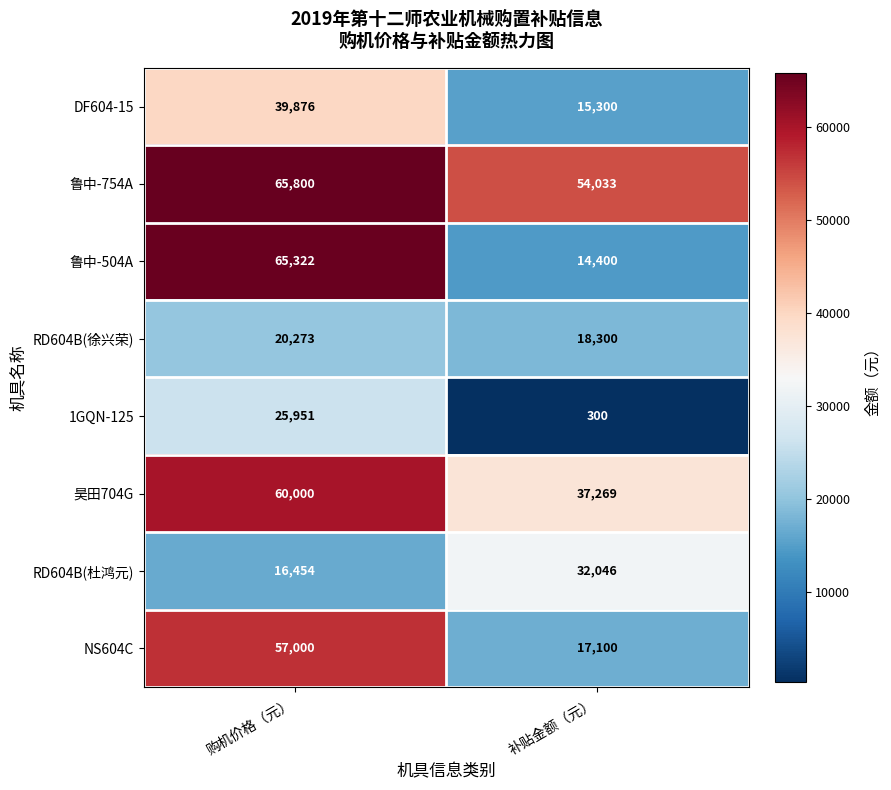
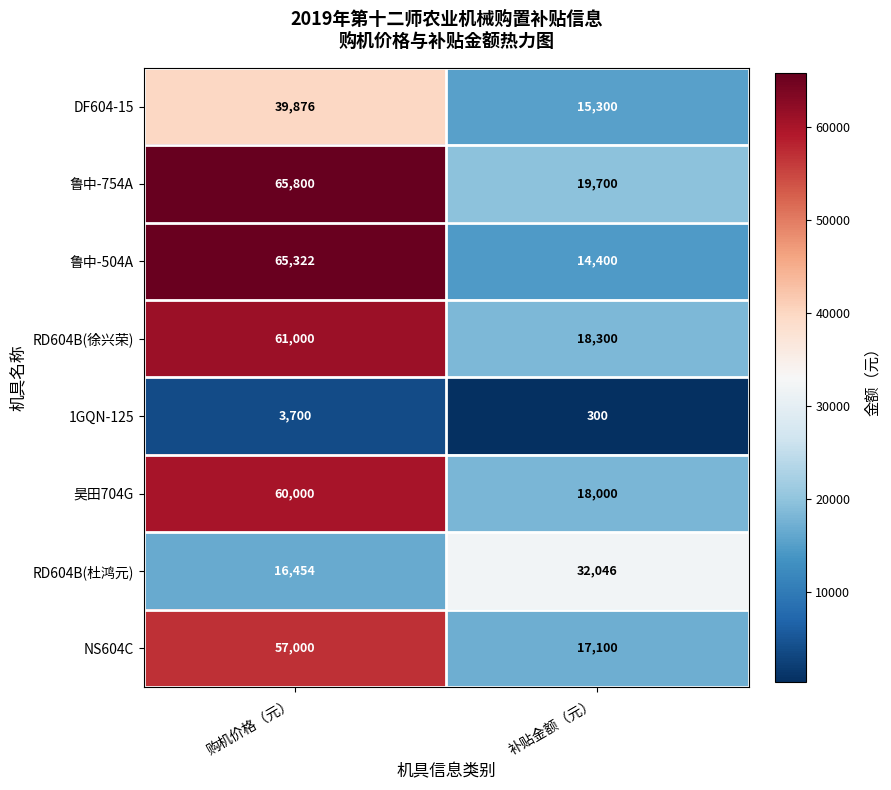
  {
    "DF604-15": {
      "购机价格（元）": "39,876",
      "补贴金额（元）": "15,300"
    },
    "鲁中-754A": {
      "购机价格（元）": "65,800",
-     "补贴金额（元）": "54,033"
+     "补贴金额（元）": "19,700"
    },
    "鲁中-504A": {
      "购机价格（元）": "65,322",
      "补贴金额（元）": "14,400"
    },
    "RD604B(徐兴荣)": {
-     "购机价格（元）": "20,273",
+     "购机价格（元）": "61,000",
      "补贴金额（元）": "18,300"
    },
    "1GQN-125": {
-     "购机价格（元）": "25,951",
+     "购机价格（元）": "3,700",
      "补贴金额（元）": "300"
    },
    "昊田704G": {
      "购机价格（元）": "60,000",
-     "补贴金额（元）": "37,269"
+     "补贴金额（元）": "18,000"
    },
    "RD604B(杜鸿元)": {
      "购机价格（元）": "16,454",
      "补贴金额（元）": "32,046"
    },
    "NS604C": {
      "购机价格（元）": "57,000",
      "补贴金额（元）": "17,100"
    }
  }
